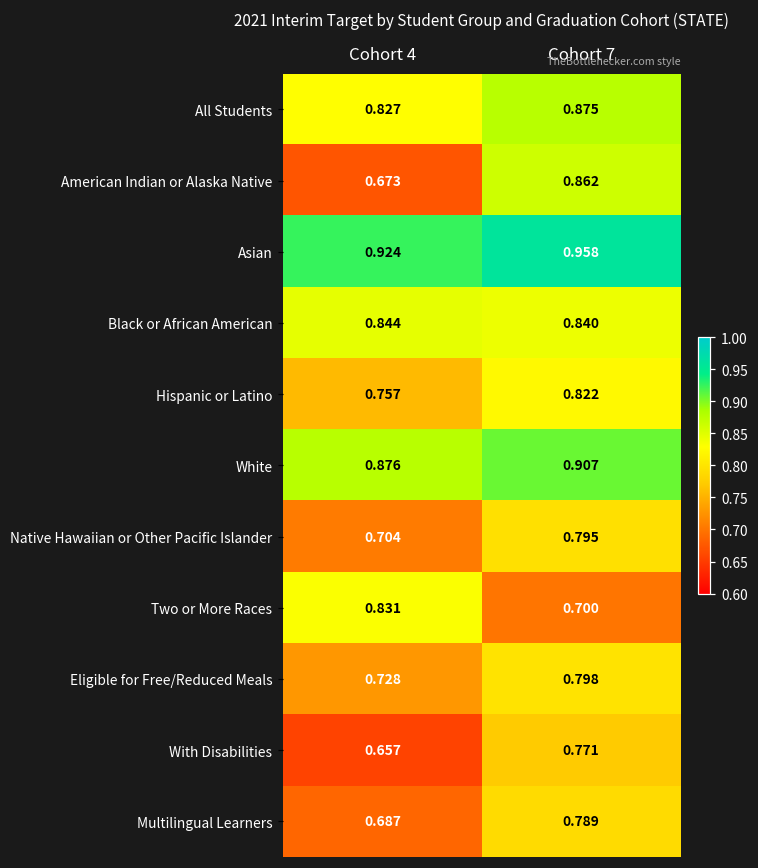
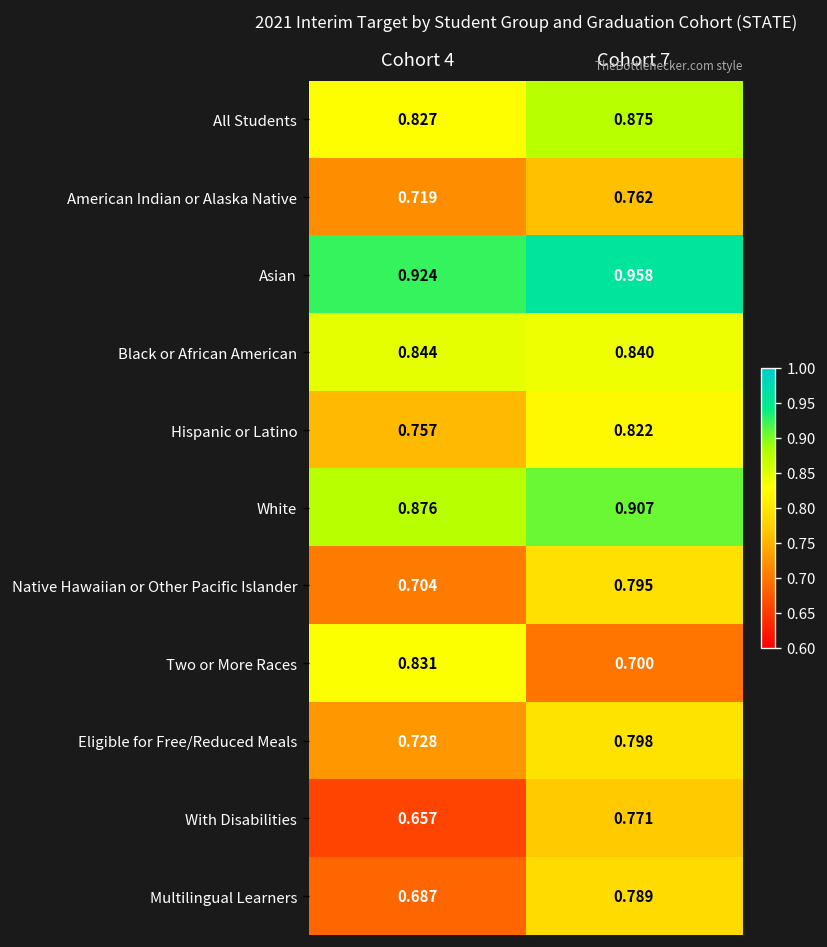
  {
    "All Students": {
      "Cohort 4": 0.827,
      "Cohort 7": 0.875
    },
    "American Indian or Alaska Native": {
-     "Cohort 4": 0.673,
-     "Cohort 7": 0.862
+     "Cohort 4": 0.719,
+     "Cohort 7": 0.762
    },
    "Asian": {
      "Cohort 4": 0.924,
      "Cohort 7": 0.958
    },
    "Black or African American": {
      "Cohort 4": 0.844,
      "Cohort 7": 0.840
    },
    "Hispanic or Latino": {
      "Cohort 4": 0.757,
      "Cohort 7": 0.822
    },
    "White": {
      "Cohort 4": 0.876,
      "Cohort 7": 0.907
    },
    "Native Hawaiian or Other Pacific Islander": {
      "Cohort 4": 0.704,
      "Cohort 7": 0.795
    },
    "Two or More Races": {
      "Cohort 4": 0.831,
      "Cohort 7": 0.700
    },
    "Eligible for Free/Reduced Meals": {
      "Cohort 4": 0.728,
      "Cohort 7": 0.798
    },
    "With Disabilities": {
      "Cohort 4": 0.657,
      "Cohort 7": 0.771
    },
    "Multilingual Learners": {
      "Cohort 4": 0.687,
      "Cohort 7": 0.789
    }
  }
